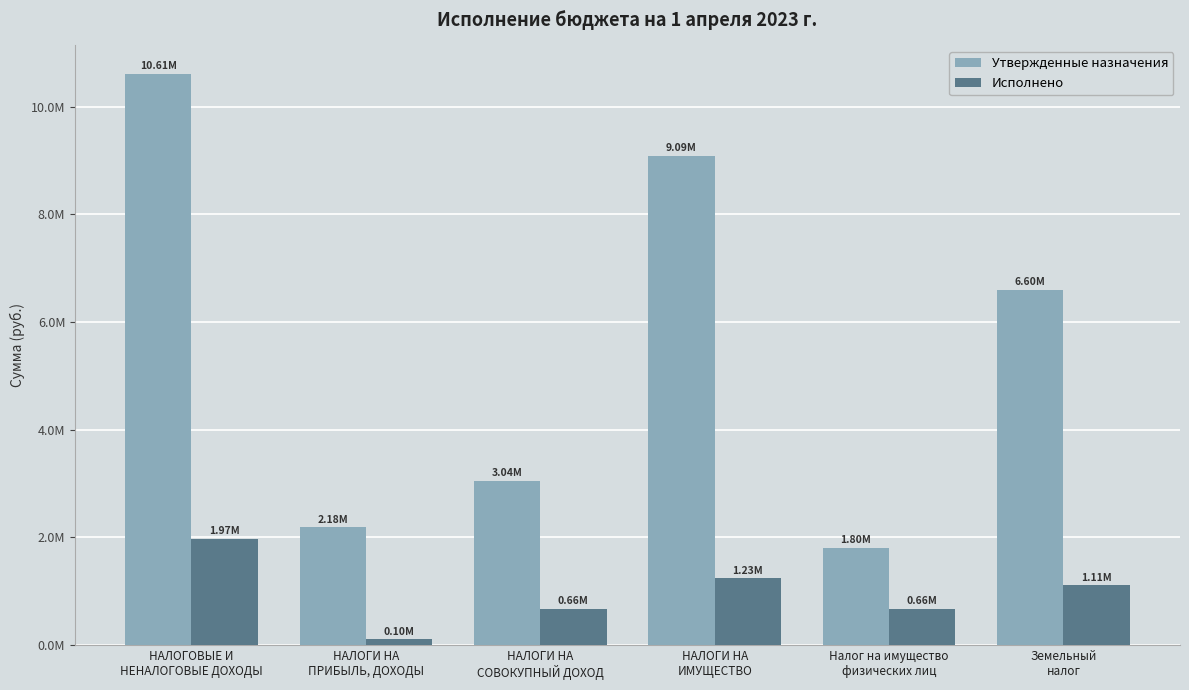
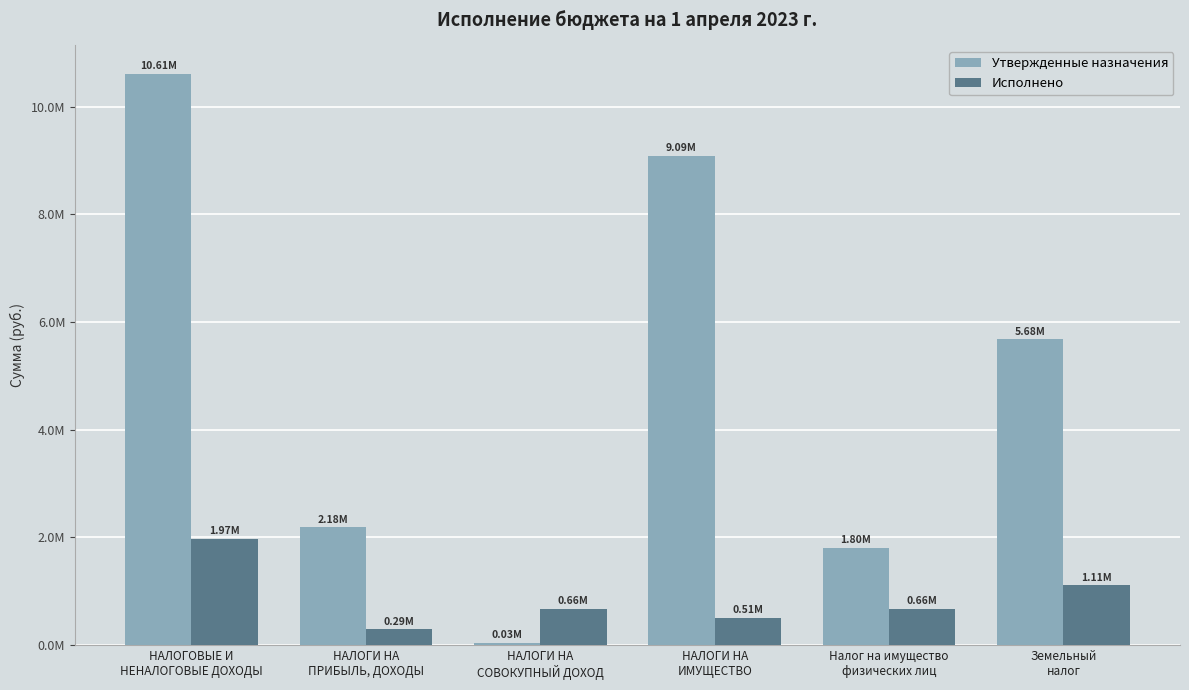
  {
    "Утвержденные назначения": {
      "НАЛОГОВЫЕ И НЕНАЛОГОВЫЕ ДОХОДЫ": "10.61M",
      "НАЛОГИ НА ПРИБЫЛЬ, ДОХОДЫ": "2.18M",
-     "НАЛОГИ НА СОВОКУПНЫЙ ДОХОД": "3.04M",
+     "НАЛОГИ НА СОВОКУПНЫЙ ДОХОД": "0.03M",
      "НАЛОГИ НА ИМУЩЕСТВО": "9.09M",
      "Налог на имущество физических лиц": "1.80M",
-     "Земельный налог": "6.60M"
+     "Земельный налог": "5.68M"
    },
    "Исполнено": {
      "НАЛОГОВЫЕ И НЕНАЛОГОВЫЕ ДОХОДЫ": "1.97M",
-     "НАЛОГИ НА ПРИБЫЛЬ, ДОХОДЫ": "0.10M",
+     "НАЛОГИ НА ПРИБЫЛЬ, ДОХОДЫ": "0.29M",
      "НАЛОГИ НА СОВОКУПНЫЙ ДОХОД": "0.66M",
-     "НАЛОГИ НА ИМУЩЕСТВО": "1.23M",
+     "НАЛОГИ НА ИМУЩЕСТВО": "0.51M",
      "Налог на имущество физических лиц": "0.66M",
      "Земельный налог": "1.11M"
    }
  }
